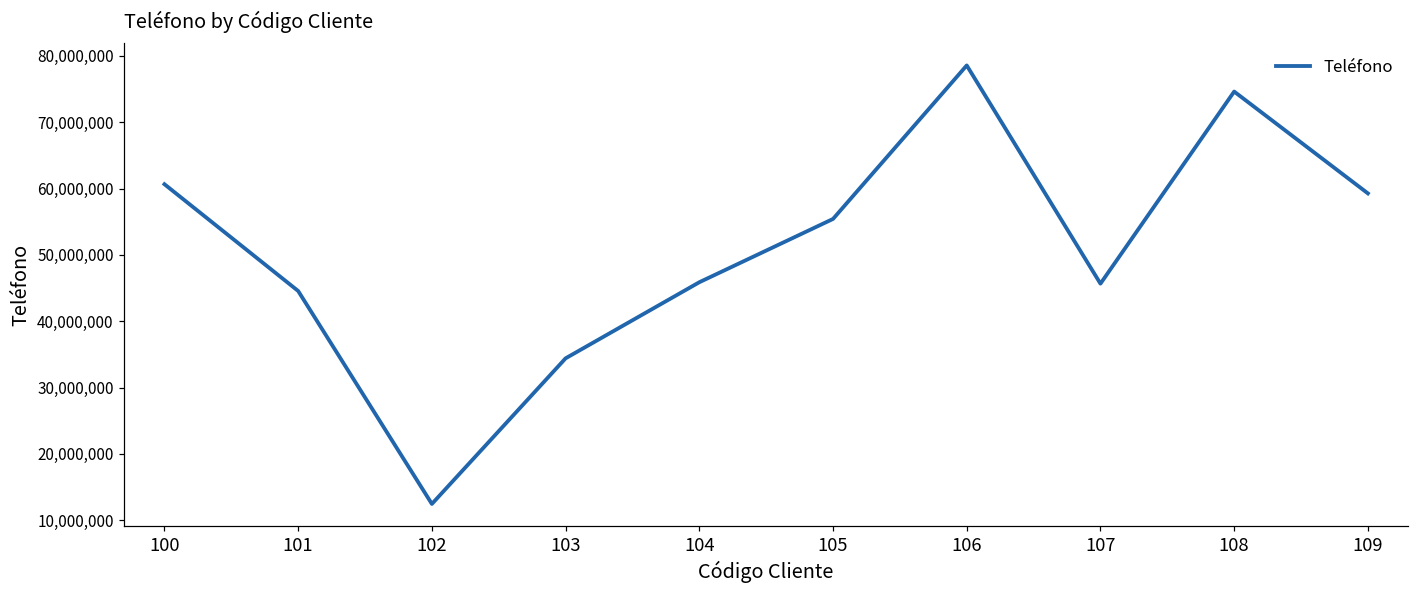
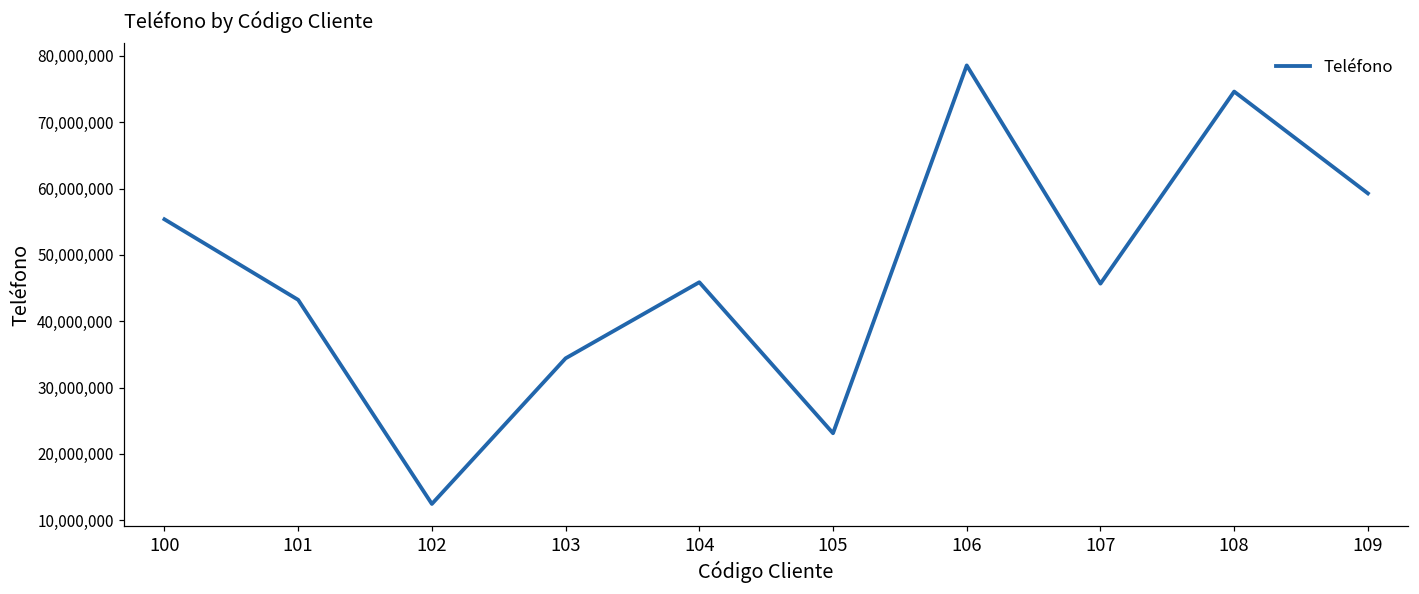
  {
-   "100": "61,000,000",
-   "101": "45,000,000",
+   "100": "55,000,000",
+   "101": "43,000,000",
    "102": "12,000,000",
    "103": "34,000,000",
    "104": "46,000,000",
-   "105": "55,000,000",
+   "105": "23,000,000",
    "106": "79,000,000",
    "107": "46,000,000",
    "108": "75,000,000",
    "109": "59,000,000"
  }
